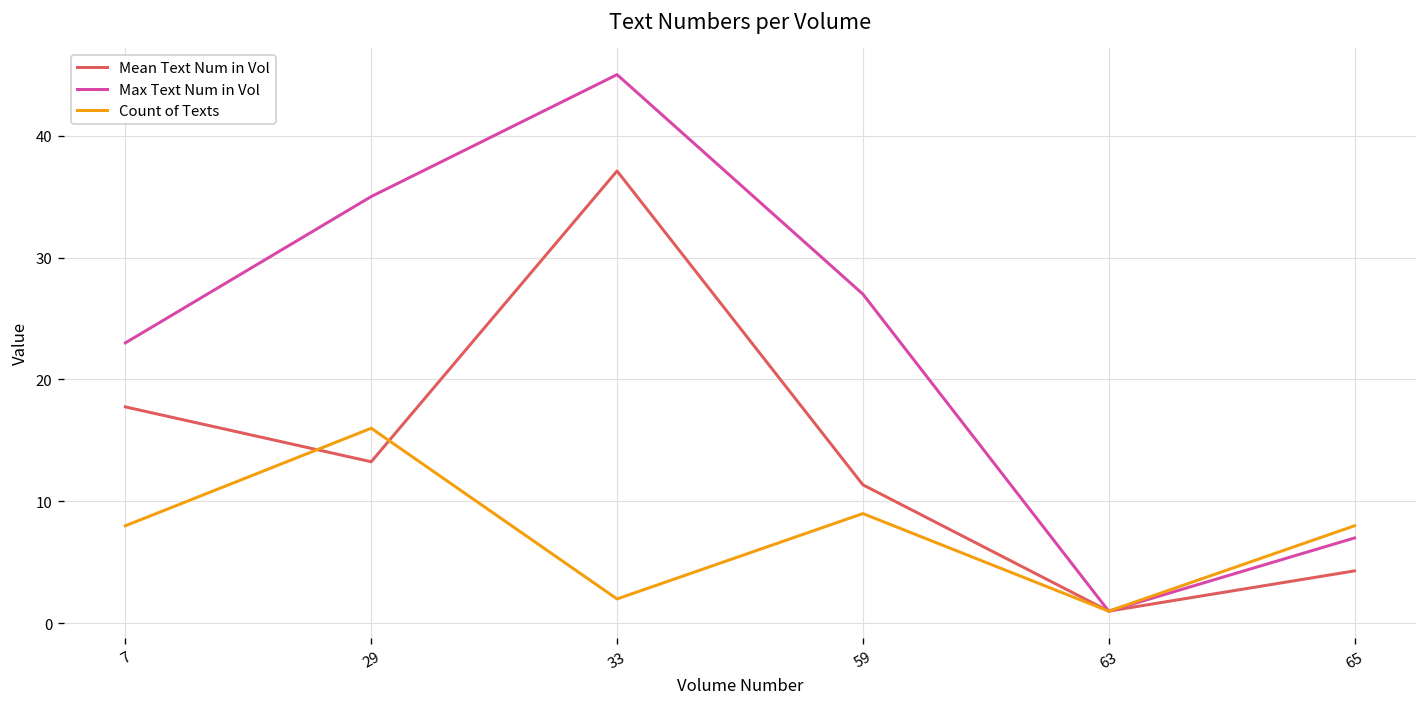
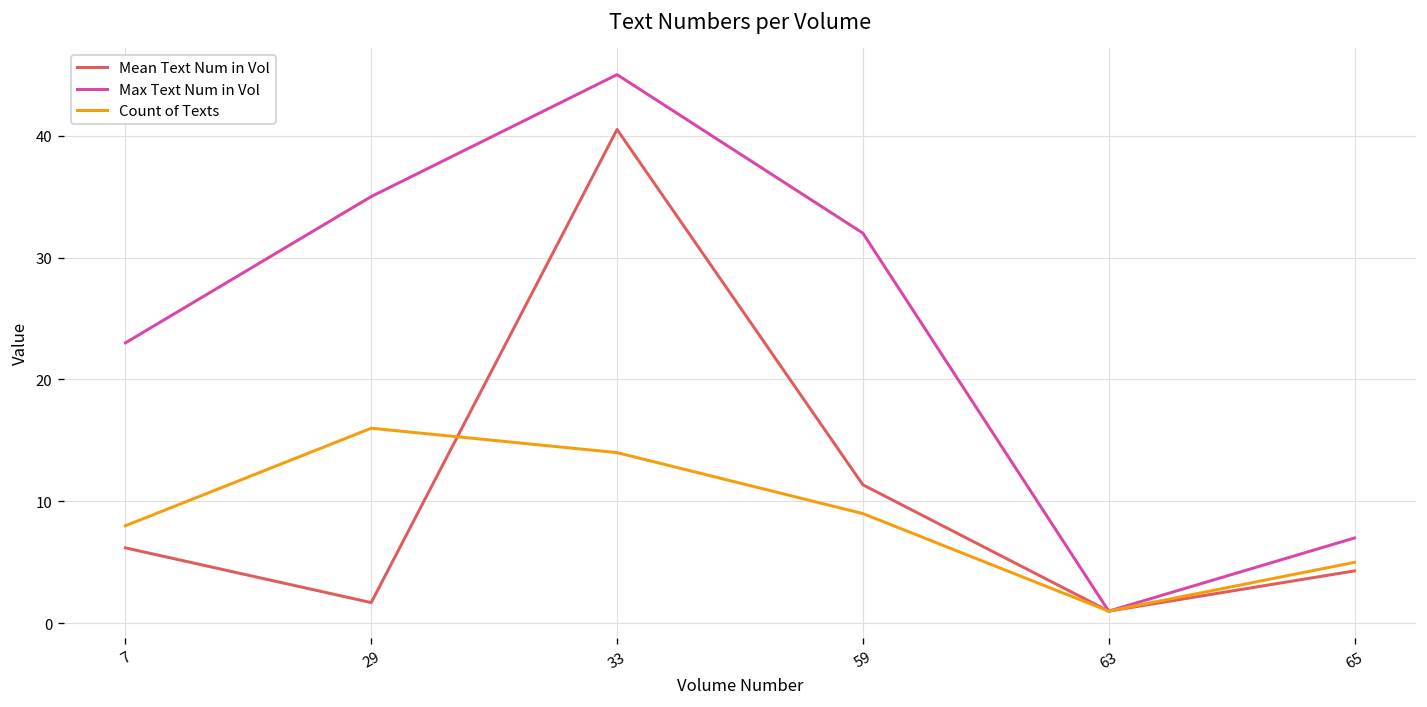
  {
    "Mean Text Num in Vol": {
-     "7": 17.8,
-     "29": 13.3,
-     "33": 37.1,
+     "7": 6.2,
+     "29": 1.7,
+     "33": 40.5,
      "59": 11.4,
      "65": 4.3
    },
    "Max Text Num in Vol": {
      "7": 23,
      "29": 35,
      "33": 45,
-     "59": 27,
+     "59": 32,
      "65": 7
    },
    "Count of Texts": {
      "7": 8,
      "29": 16,
-     "33": 2,
+     "33": 14,
      "59": 9,
-     "65": 8
+     "65": 5
    }
  }
